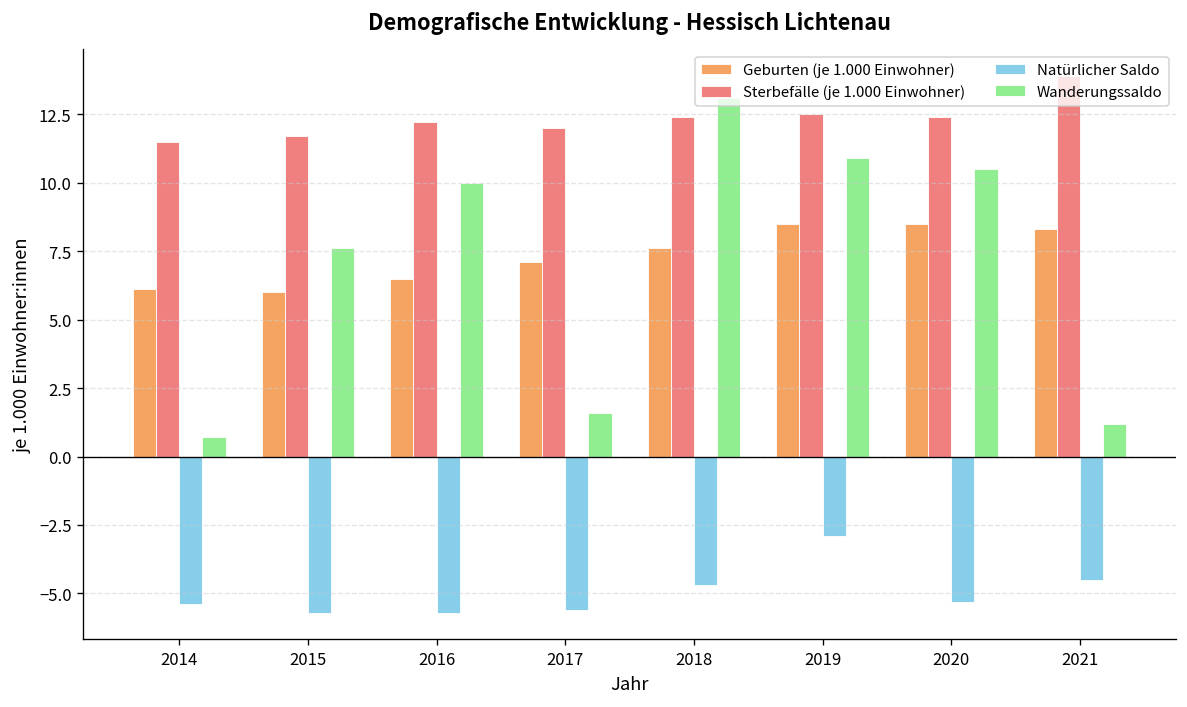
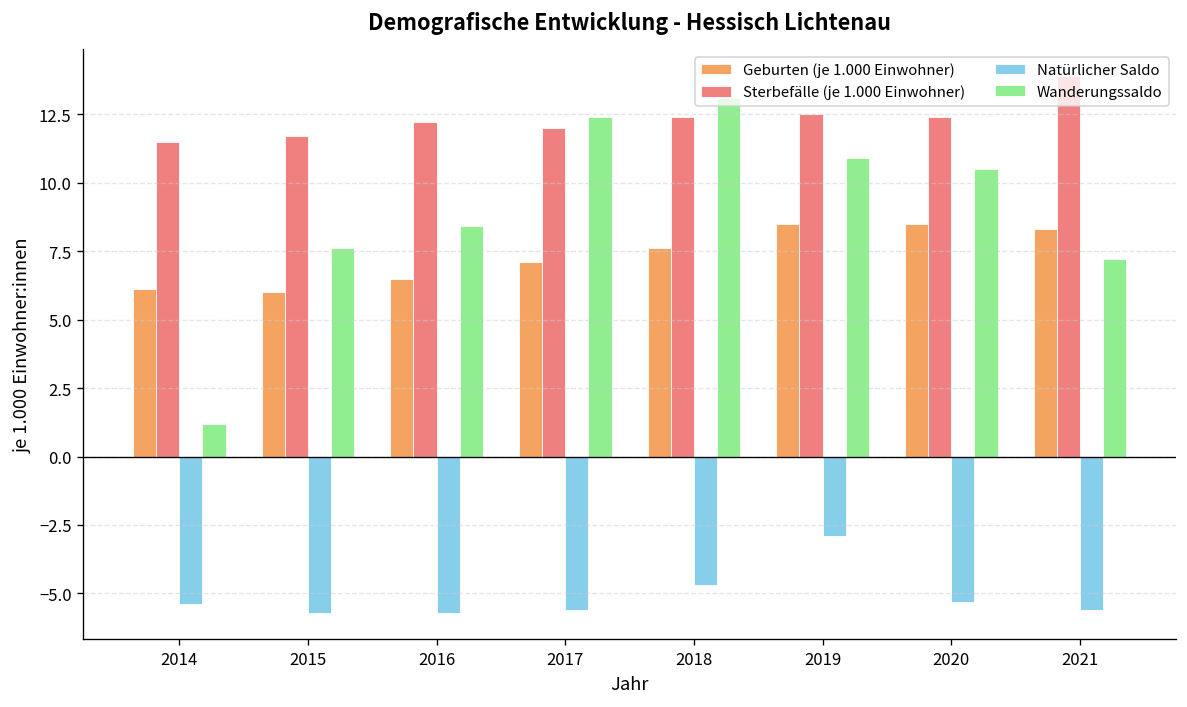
  {
    "Natürlicher Saldo": {
      "2014": -5.4,
      "2015": -5.7,
      "2016": -5.7,
      "2017": -5.6,
      "2018": -4.7,
      "2019": -2.9,
      "2020": -5.3,
-     "2021": -4.5
+     "2021": -5.6
    },
    "Wanderungssaldo": {
-     "2014": 0.7,
+     "2014": 1.2,
      "2015": 7.6,
-     "2016": 10.0,
-     "2017": 1.6,
+     "2016": 8.4,
+     "2017": 12.4,
      "2019": 10.9,
      "2020": 10.5,
-     "2021": 1.2
+     "2021": 7.2
    }
  }
